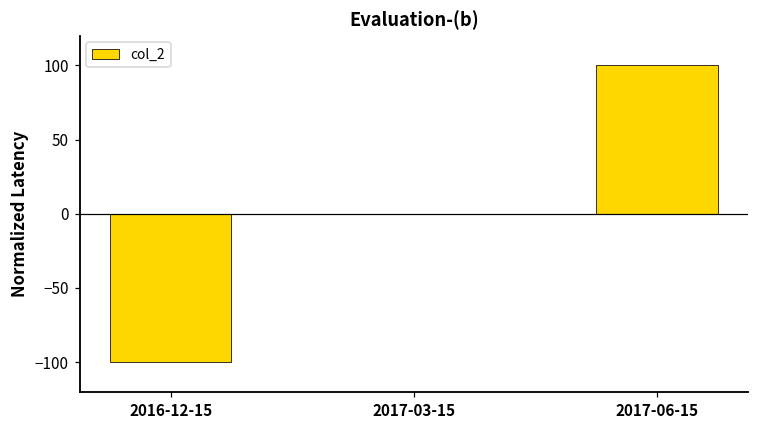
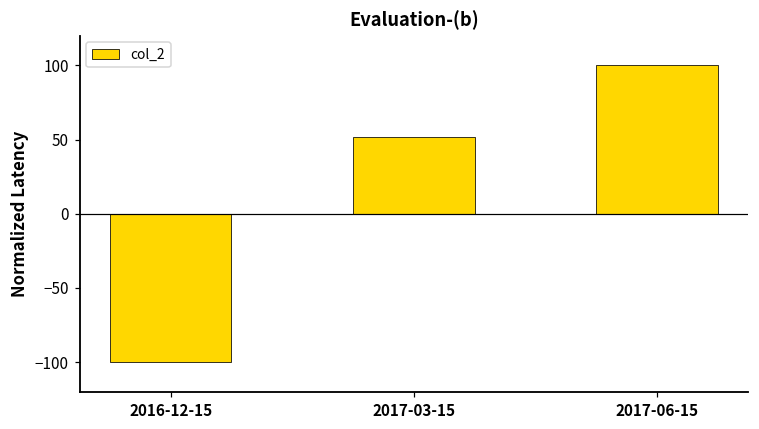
  {
    "2016-12-15": -100,
-   "2017-03-15": 0,
+   "2017-03-15": 52,
    "2017-06-15": 100
  }
